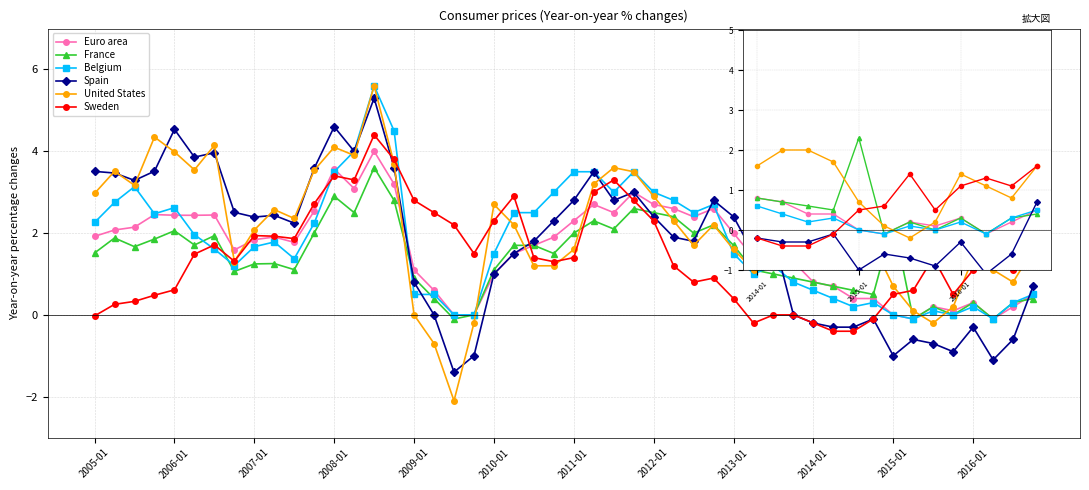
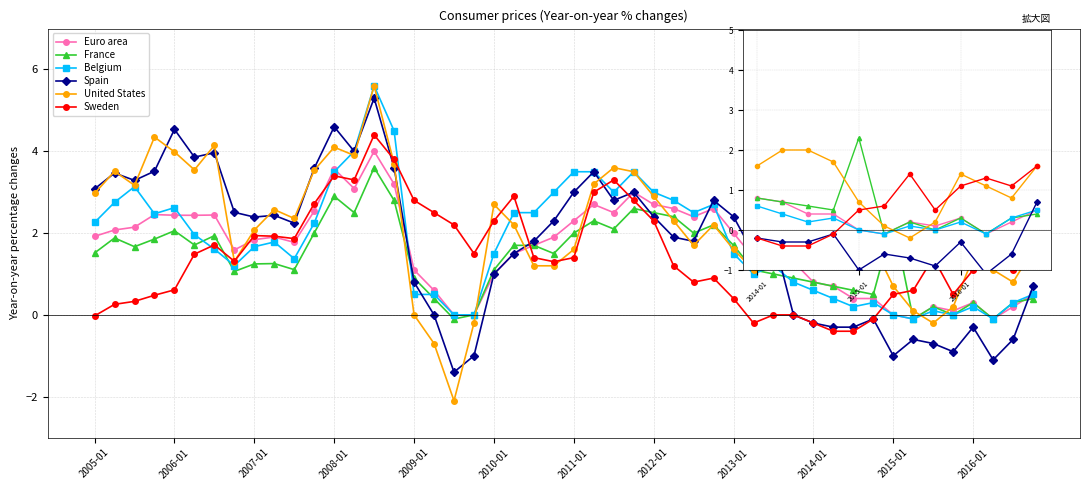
  {
    "Consumer prices (Year-on-year % changes)": {
      "Euro area": {
        "2005-01": 1.9,
        "2006-01": 2.4,
        "2007-01": 1.8,
        "2008-01": 3.6,
        "2009-01": 1.1,
        "2011-01": 2.3,
        "2012-01": 2.7,
        "2013-01": 2.0
      },
      "France": {
        "2005-01": 1.5,
        "2006-01": 2.1,
        "2007-01": 1.2,
        "2008-01": 2.9,
        "2009-01": 0.9,
        "2010-01": 1.1,
        "2011-01": 2.0,
        "2012-01": 2.5,
        "2013-01": 1.7,
        "2015-01": 2.3
      },
      "Belgium": {
        "2005-01": 2.3,
        "2006-01": 2.6,
        "2007-01": 1.7,
        "2008-01": 3.5,
        "2009-01": 0.5,
        "2010-01": 1.5,
        "2011-01": 3.5,
        "2012-01": 3.0,
        "2013-01": 1.5,
        "2014-01": 0.6,
        "2016-01": 0.2
      },
      "Spain": {
-       "2005-01": 3.5,
+       "2005-01": 3.1,
        "2006-01": 4.5,
        "2007-01": 2.4,
        "2008-01": 4.6,
        "2009-01": 0.8,
-       "2011-01": 2.8,
+       "2011-01": 3.0,
        "2012-01": 2.4,
        "2013-01": 2.4,
        "2015-01": -1.0,
        "2016-01": -0.3
      },
      "United States": {
        "2005-01": 3.0,
        "2006-01": 4.0,
        "2007-01": 2.1,
        "2008-01": 4.1,
        "2009-01": 0.0,
        "2010-01": 2.7,
        "2011-01": 1.6,
        "2012-01": 2.9,
        "2013-01": 1.6,
        "2014-01": 1.6,
        "2015-01": 0.7,
        "2016-01": 1.4
      },
      "Sweden": {
        "2005-01": 0.0,
        "2006-01": 0.6,
        "2007-01": 1.9,
        "2008-01": 3.4,
        "2009-01": 2.8,
        "2010-01": 2.3,
        "2011-01": 1.4,
        "2012-01": 2.3,
        "2013-01": 0.4,
        "2015-01": 0.5,
        "2016-01": 1.1
      }
    }
  }
